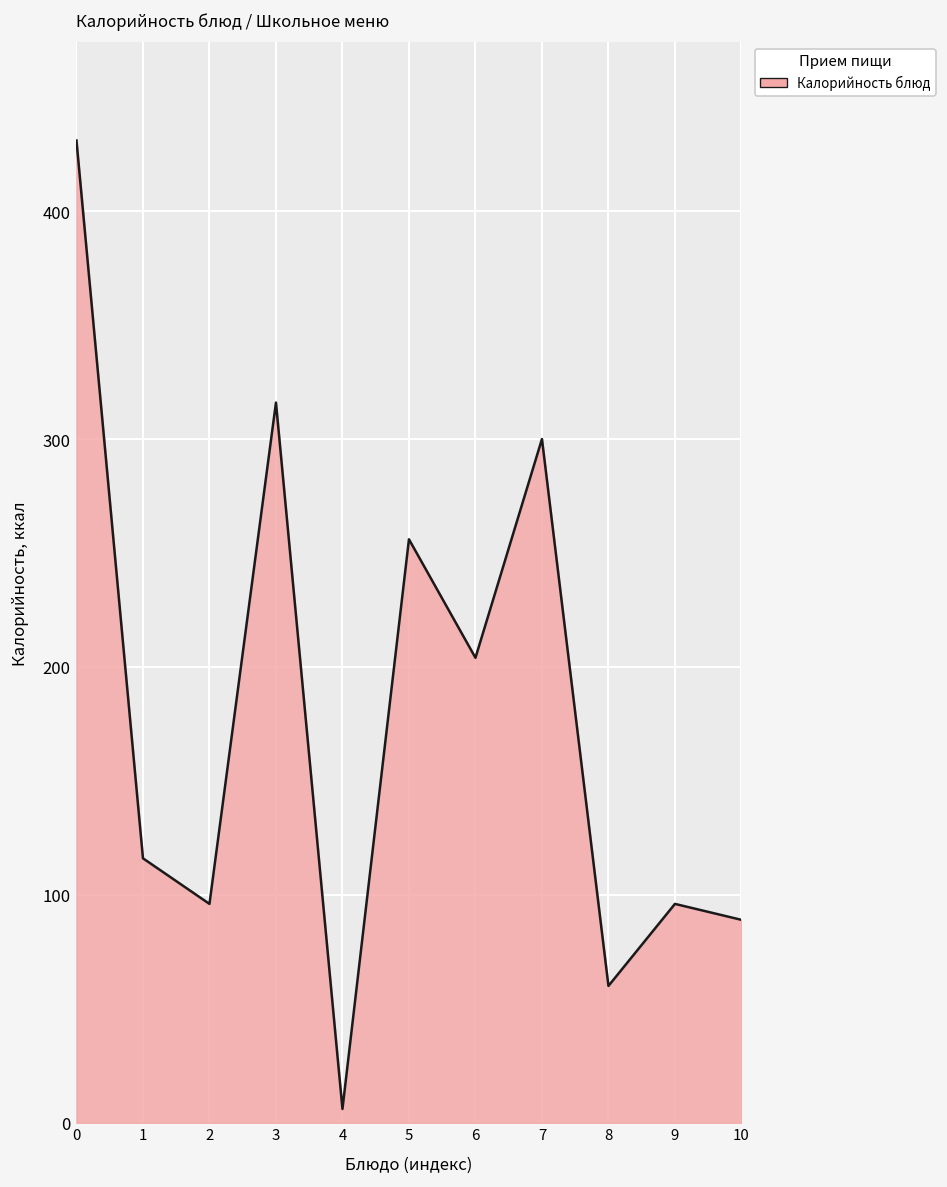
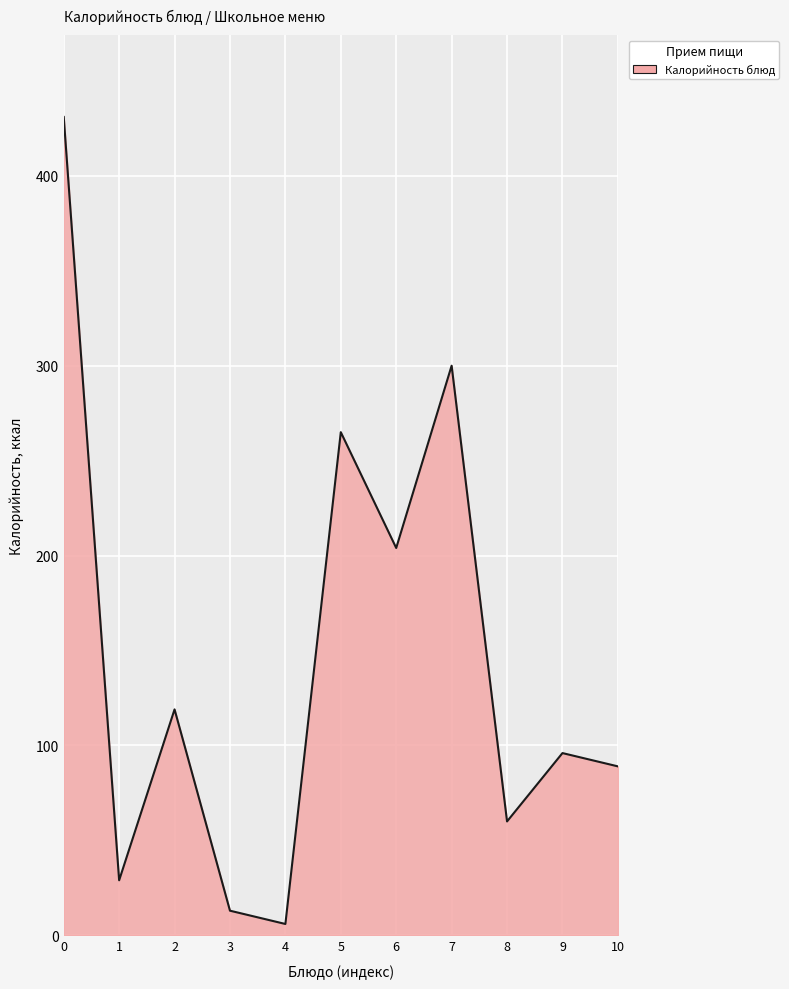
  {
    "0": 431,
-   "1": 116,
-   "2": 96,
-   "3": 316,
+   "1": 29,
+   "2": 119,
+   "3": 13,
    "4": 6,
-   "5": 256,
+   "5": 265,
    "6": 204,
    "7": 300,
    "8": 60,
    "9": 96,
    "10": 89
  }
